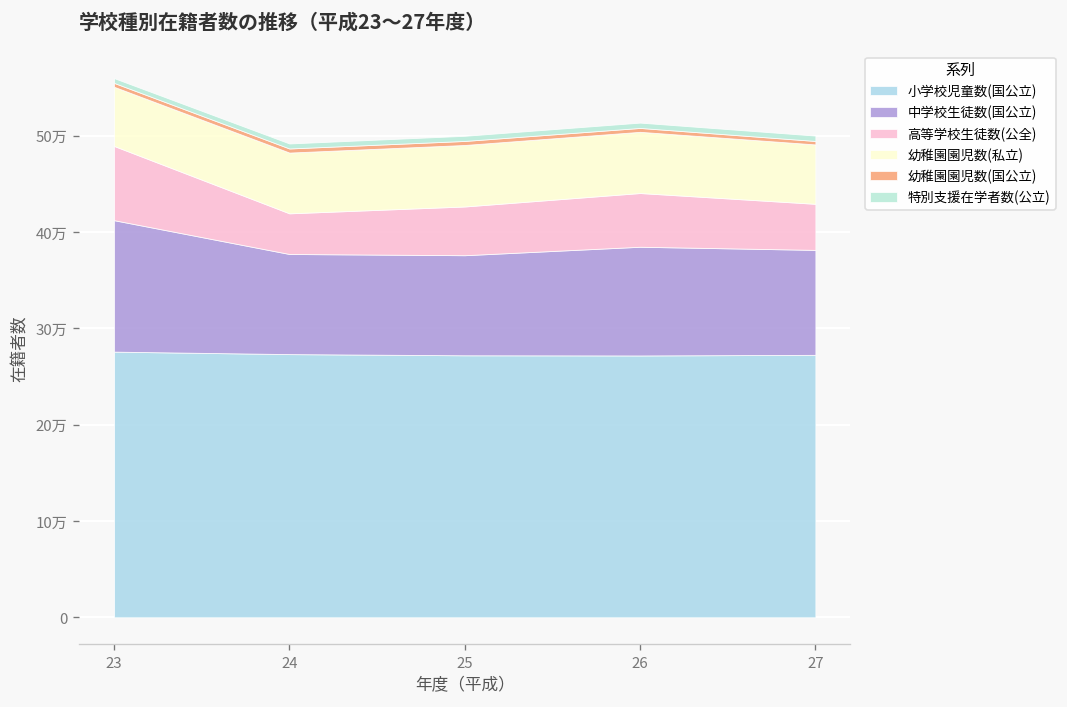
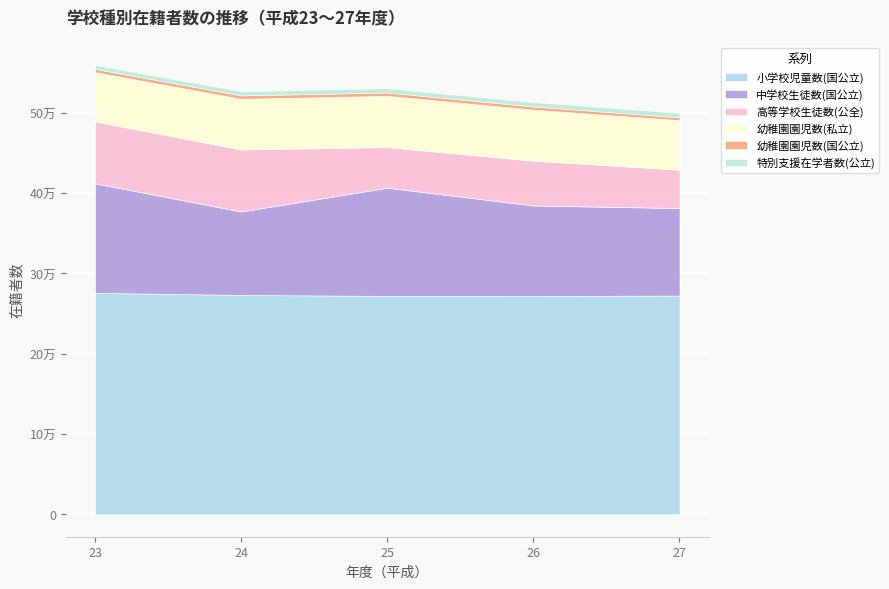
  {
    "中学校生徒数(国公立)": {
      "23": "14万",
      "24": "10万",
-     "25": "10万",
+     "25": "13万",
      "26": "11万",
      "27": "11万"
    },
    "高等学校生徒数(公全)": {
      "23": "8万",
-     "24": "4万",
+     "24": "8万",
      "25": "5万",
      "26": "6万",
      "27": "5万"
    },
    "幼稚園園児数(私立)": {
      "23": "6万",
      "24": "6万",
      "25": "6万",
      "26": "6万",
      "27": "6万"
    },
    "幼稚園園児数(国公立)": {
      "23": "0万",
      "24": "0万",
      "25": "0万",
      "26": "0万",
      "27": "0万"
    }
  }
